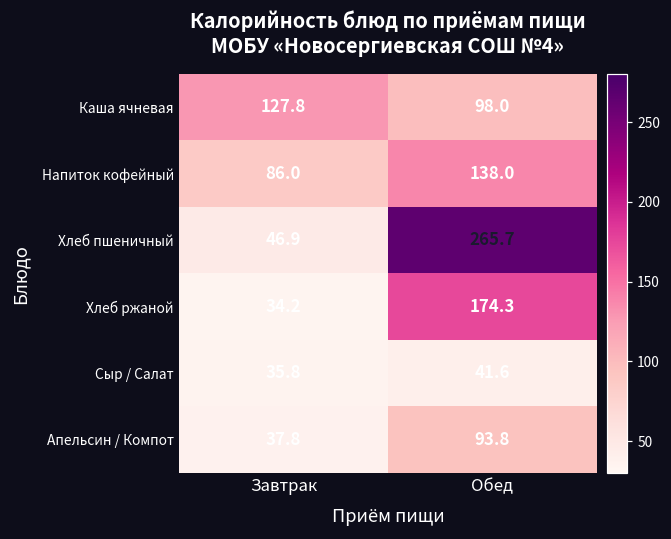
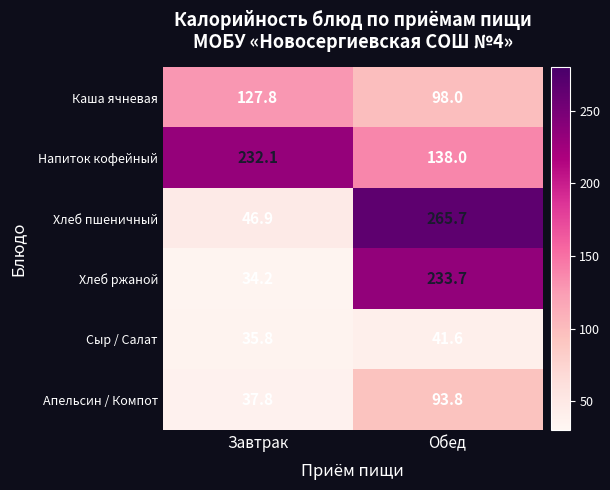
  {
    "Каша ячневая": {
      "Завтрак": 127.8,
      "Обед": 98.0
    },
    "Напиток кофейный": {
-     "Завтрак": 86.0,
+     "Завтрак": 232.1,
      "Обед": 138.0
    },
    "Хлеб пшеничный": {
      "Обед": 265.7
    },
    "Хлеб ржаной": {
-     "Обед": 174.3
+     "Обед": 233.7
    },
    "Апельсин / Компот": {
      "Обед": 93.8
    }
  }
